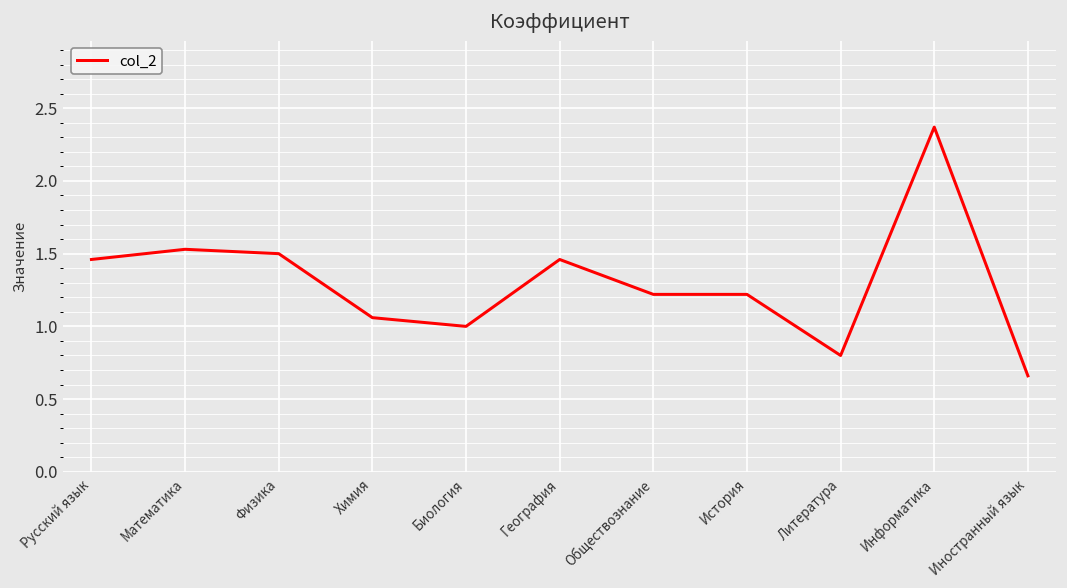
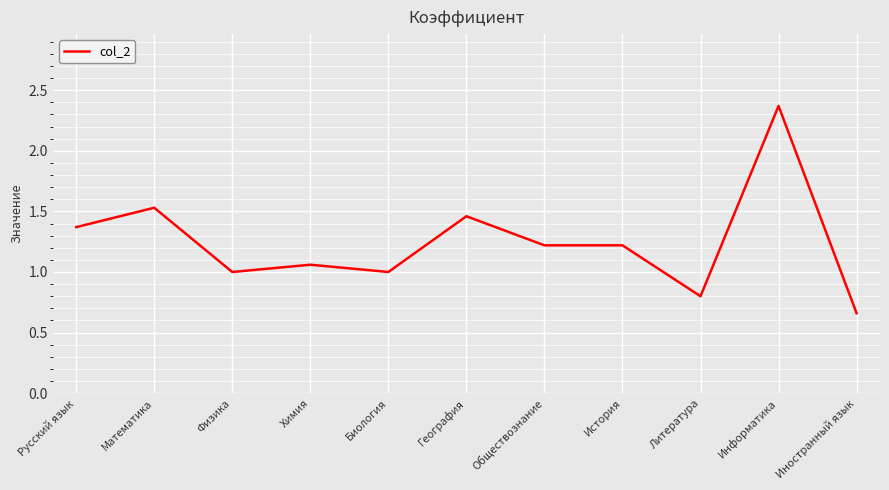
  {
-   "Русский язык": 1.46,
+   "Русский язык": 1.37,
    "Математика": 1.53,
-   "Физика": 1.5,
+   "Физика": 1.0,
    "Химия": 1.06,
    "Биология": 1.00,
    "География": 1.46,
    "Обществознание": 1.22,
    "История": 1.22,
    "Литература": 0.80,
    "Информатика": 2.37,
    "Иностранный язык": 0.66
  }
